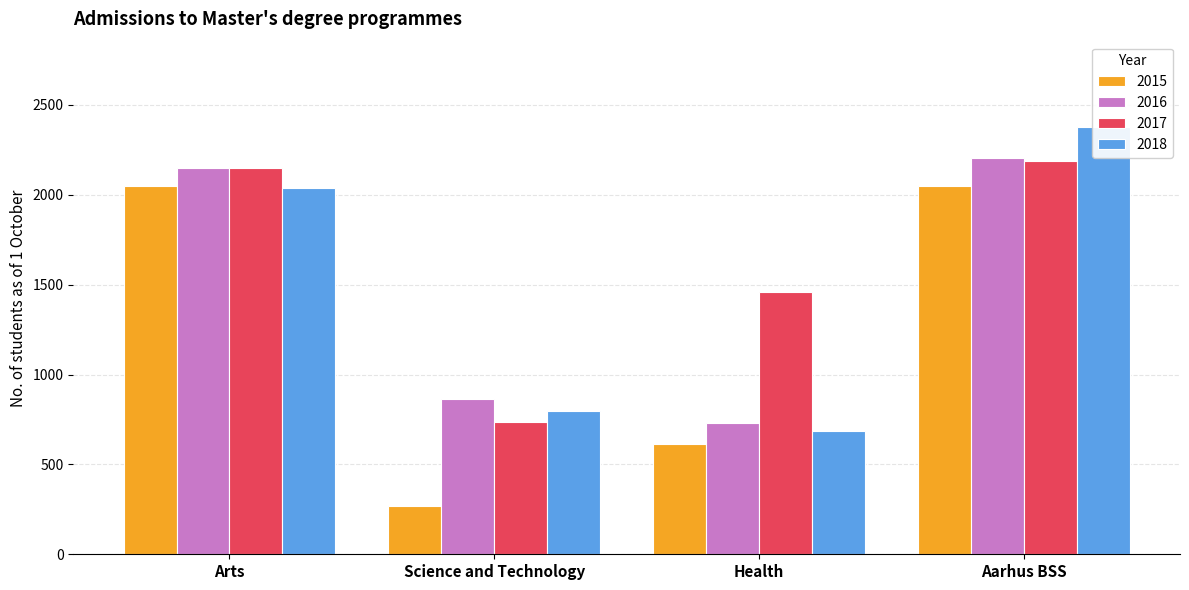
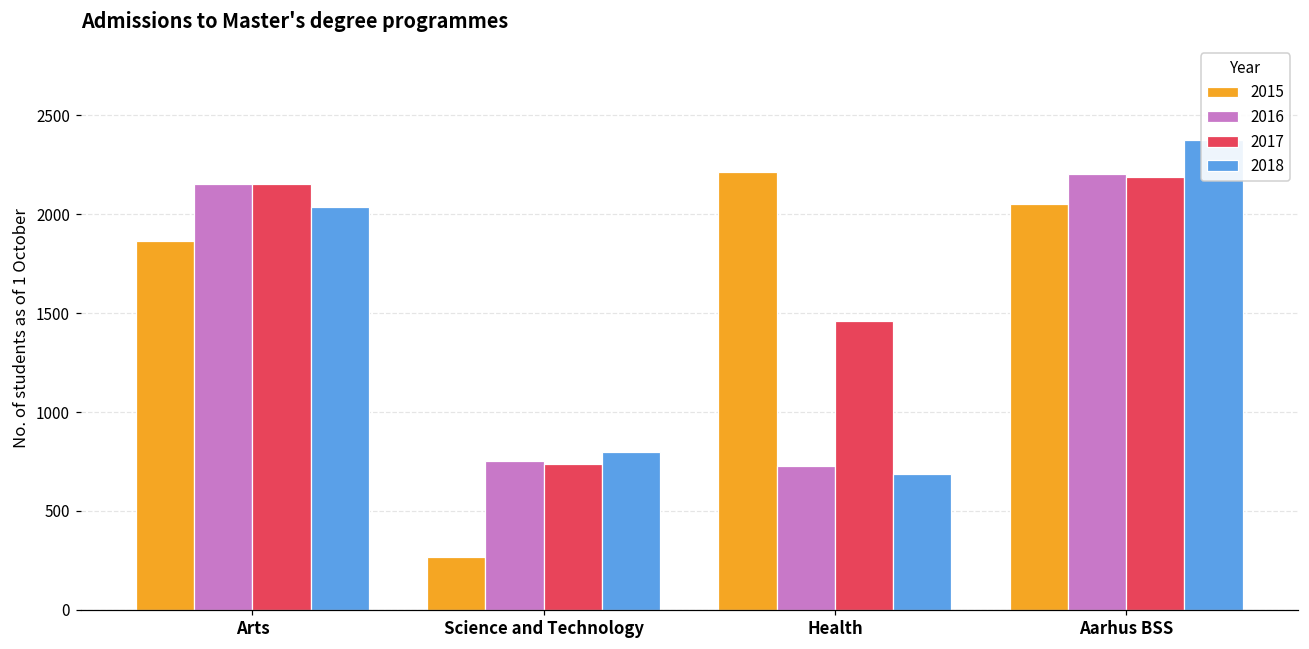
  {
    "2015": {
-     "Arts": 2050,
+     "Arts": 1870,
      "Science and Technology": 270,
-     "Health": 620,
+     "Health": 2210,
      "Aarhus BSS": 2050
    },
    "2016": {
      "Arts": 2150,
-     "Science and Technology": 870,
+     "Science and Technology": 750,
      "Health": 730,
      "Aarhus BSS": 2200
    },
    "2017": {
      "Arts": 2150,
      "Science and Technology": 740,
      "Health": 1460,
      "Aarhus BSS": 2190
    },
    "2018": {
      "Arts": 2040,
      "Science and Technology": 800,
      "Health": 690
    }
  }
